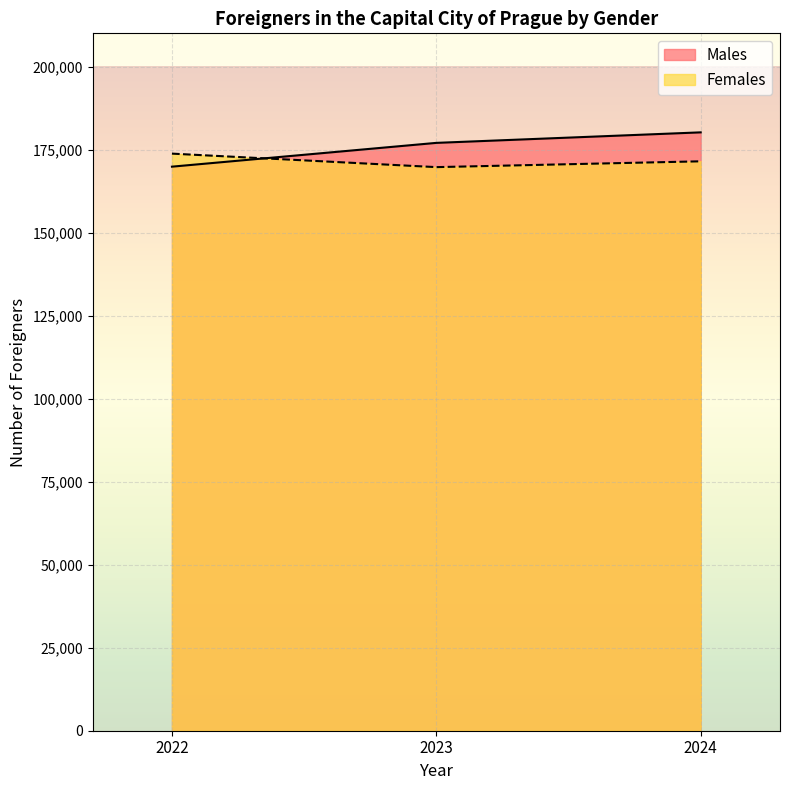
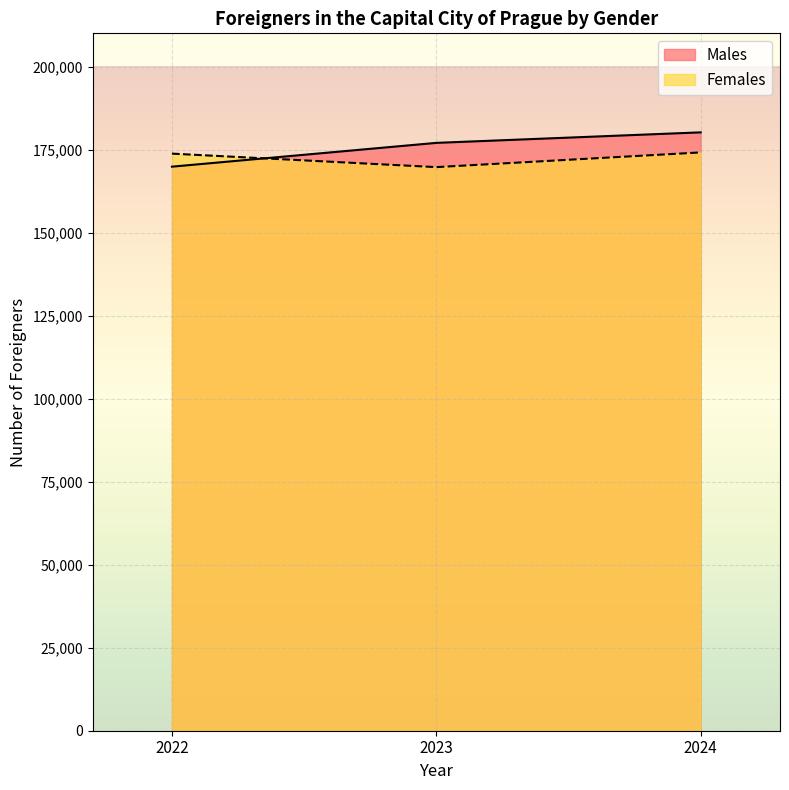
  {
    "Males": {
      "2022": "170,000",
      "2023": "177,000",
      "2024": "180,000"
    },
    "Females": {
      "2022": "174,000",
      "2023": "170,000",
-     "2024": "171,000"
+     "2024": "174,000"
    }
  }
